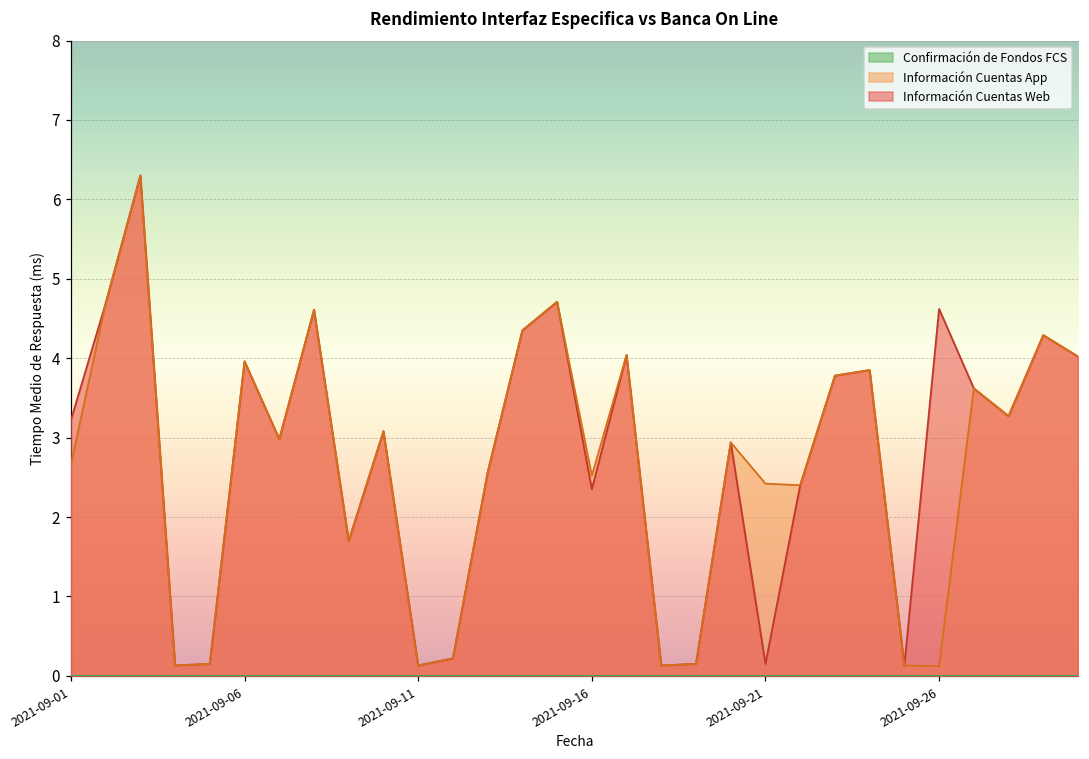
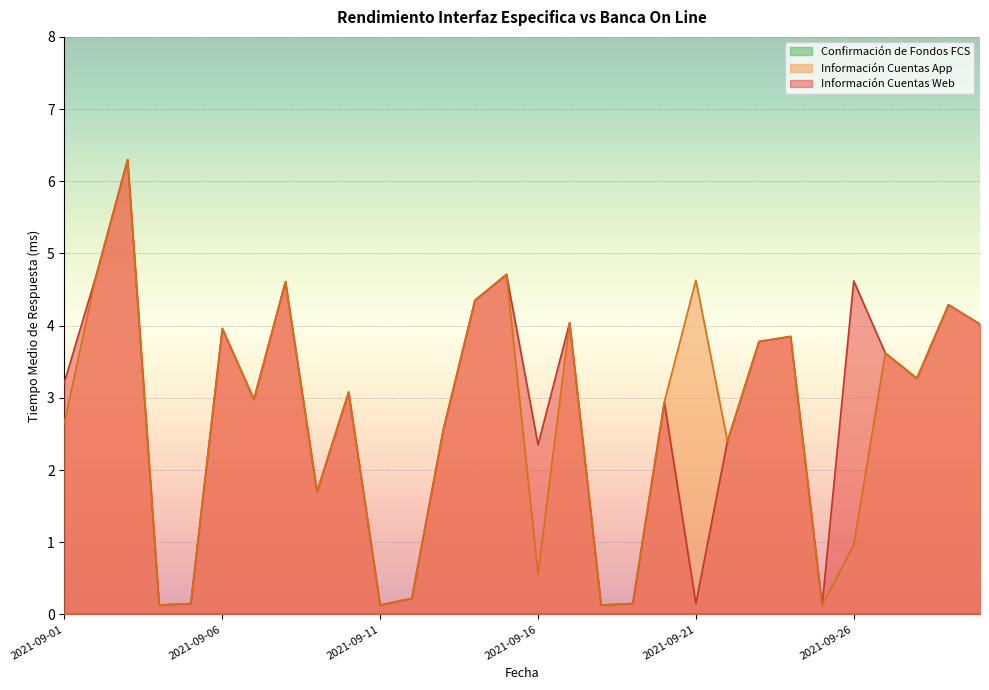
  {
    "Confirmación de Fondos FCS": {
      "2021-09-01": 0.0,
      "2021-09-06": 0.0,
      "2021-09-11": 0.0,
      "2021-09-16": 0.0,
      "2021-09-21": 0.0,
      "2021-09-26": 0.0
    },
    "Información Cuentas App": {
      "2021-09-01": 2.7,
-     "2021-09-16": 2.5,
-     "2021-09-21": 2.4,
-     "2021-09-26": 0.1
+     "2021-09-16": 0.6,
+     "2021-09-21": 4.6,
+     "2021-09-26": 1.0
    },
    "Información Cuentas Web": {
      "2021-09-01": 3.2,
      "2021-09-16": 2.4,
      "2021-09-21": 0.2,
      "2021-09-26": 4.6
    }
  }
